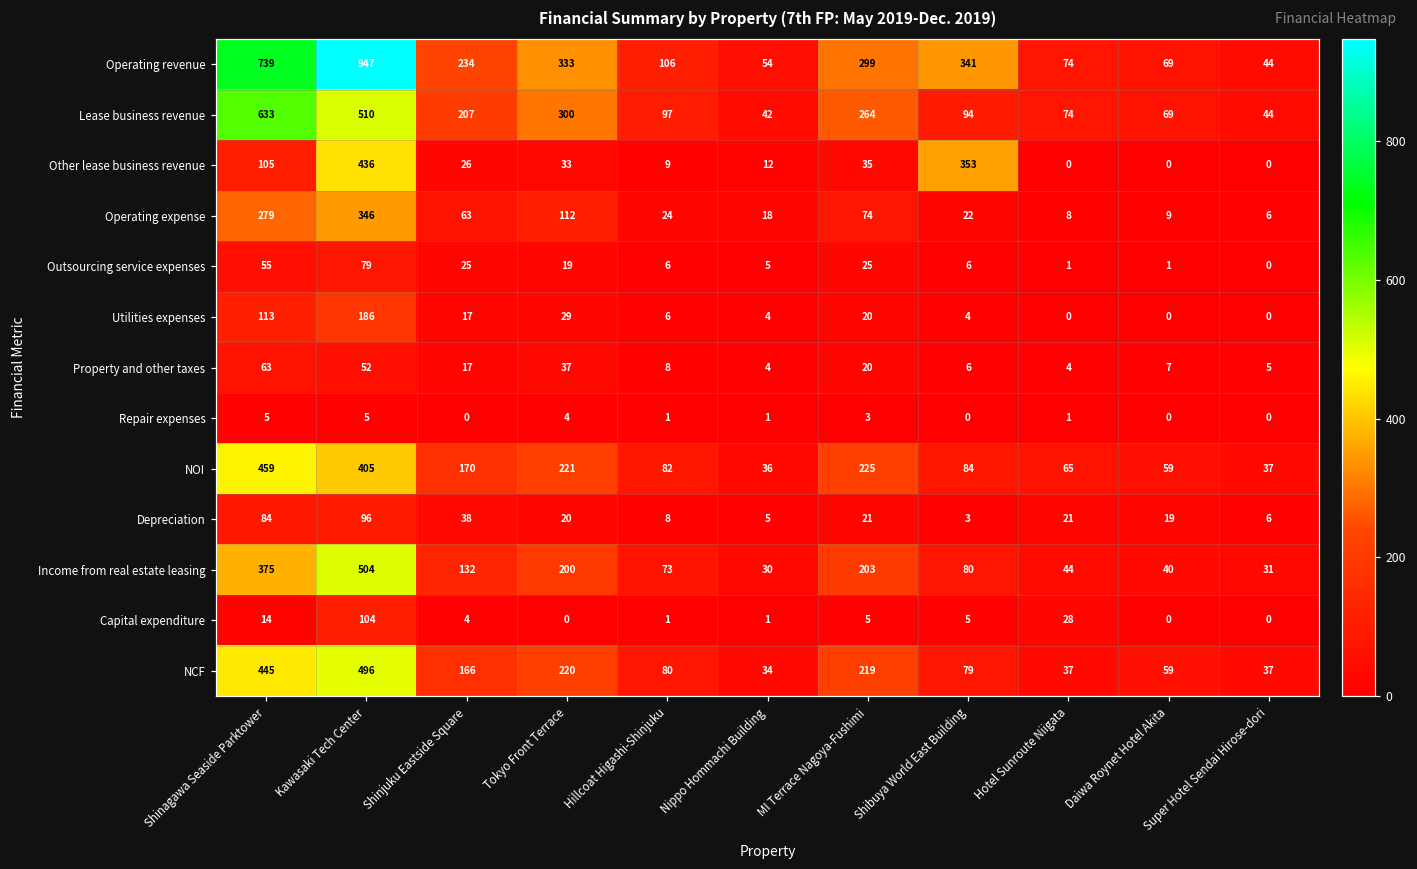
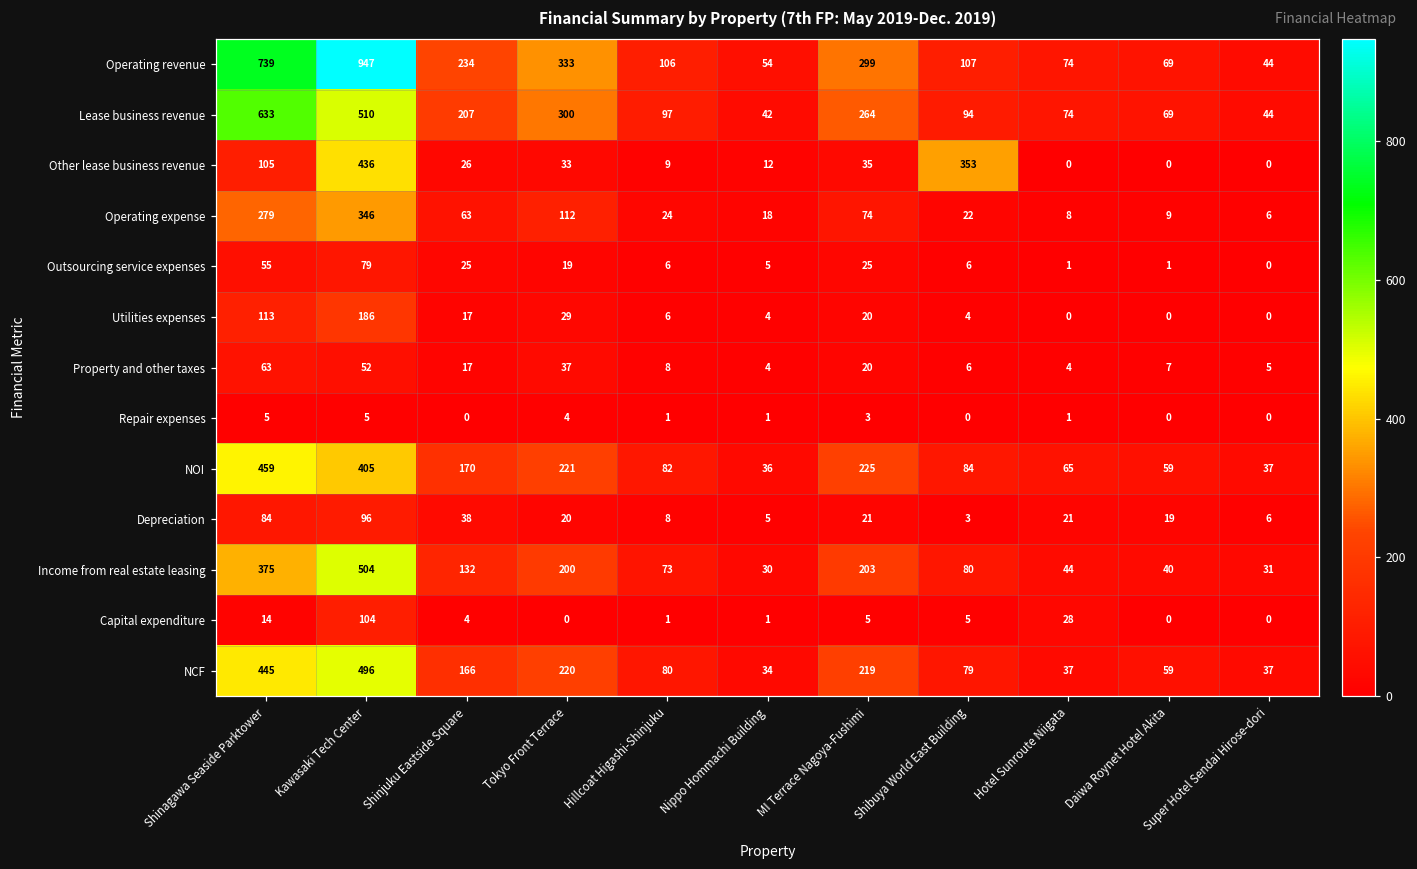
  {
    "Operating revenue": {
      "Shinagawa Seaside Parktower": 739,
      "Kawasaki Tech Center": 947,
      "Shinjuku Eastside Square": 234,
      "Tokyo Front Terrace": 333,
      "Hillcoat Higashi-Shinjuku": 106,
      "Nippo Hommachi Building": 54,
      "MI Terrace Nagoya-Fushimi": 299,
-     "Shibuya World East Building": 341,
+     "Shibuya World East Building": 107,
      "Hotel Sunroute Niigata": 74,
      "Daiwa Roynet Hotel Akita": 69,
      "Super Hotel Sendai Hirose-dori": 44
    },
    "Lease business revenue": {
      "Shinagawa Seaside Parktower": 633,
      "Kawasaki Tech Center": 510,
      "Shinjuku Eastside Square": 207,
      "Tokyo Front Terrace": 300,
      "Hillcoat Higashi-Shinjuku": 97,
      "Nippo Hommachi Building": 42,
      "MI Terrace Nagoya-Fushimi": 264,
      "Shibuya World East Building": 94,
      "Hotel Sunroute Niigata": 74,
      "Daiwa Roynet Hotel Akita": 69,
      "Super Hotel Sendai Hirose-dori": 44
    },
    "Other lease business revenue": {
      "Shinagawa Seaside Parktower": 105,
      "Kawasaki Tech Center": 436,
      "Shinjuku Eastside Square": 26,
      "Tokyo Front Terrace": 33,
      "Hillcoat Higashi-Shinjuku": 9,
      "Nippo Hommachi Building": 12,
      "MI Terrace Nagoya-Fushimi": 35,
      "Shibuya World East Building": 353,
      "Hotel Sunroute Niigata": 0,
      "Daiwa Roynet Hotel Akita": 0,
      "Super Hotel Sendai Hirose-dori": 0
    },
    "Operating expense": {
      "Shinagawa Seaside Parktower": 279,
      "Kawasaki Tech Center": 346,
      "Shinjuku Eastside Square": 63,
      "Tokyo Front Terrace": 112,
      "Hillcoat Higashi-Shinjuku": 24,
      "Nippo Hommachi Building": 18,
      "MI Terrace Nagoya-Fushimi": 74,
      "Shibuya World East Building": 22,
      "Hotel Sunroute Niigata": 8,
      "Daiwa Roynet Hotel Akita": 9,
      "Super Hotel Sendai Hirose-dori": 6
    },
    "Outsourcing service expenses": {
      "Shinagawa Seaside Parktower": 55,
      "Kawasaki Tech Center": 79,
      "Shinjuku Eastside Square": 25,
      "Tokyo Front Terrace": 19,
      "Hillcoat Higashi-Shinjuku": 6,
      "Nippo Hommachi Building": 5,
      "MI Terrace Nagoya-Fushimi": 25,
      "Shibuya World East Building": 6,
      "Hotel Sunroute Niigata": 1,
      "Daiwa Roynet Hotel Akita": 1,
      "Super Hotel Sendai Hirose-dori": 0
    },
    "Utilities expenses": {
      "Shinagawa Seaside Parktower": 113,
      "Kawasaki Tech Center": 186,
      "Shinjuku Eastside Square": 17,
      "Tokyo Front Terrace": 29,
      "Hillcoat Higashi-Shinjuku": 6,
      "Nippo Hommachi Building": 4,
      "MI Terrace Nagoya-Fushimi": 20,
      "Shibuya World East Building": 4,
      "Hotel Sunroute Niigata": 0,
      "Daiwa Roynet Hotel Akita": 0,
      "Super Hotel Sendai Hirose-dori": 0
    },
    "Property and other taxes": {
      "Shinagawa Seaside Parktower": 63,
      "Kawasaki Tech Center": 52,
      "Shinjuku Eastside Square": 17,
      "Tokyo Front Terrace": 37,
      "Hillcoat Higashi-Shinjuku": 8,
      "Nippo Hommachi Building": 4,
      "MI Terrace Nagoya-Fushimi": 20,
      "Shibuya World East Building": 6,
      "Hotel Sunroute Niigata": 4,
      "Daiwa Roynet Hotel Akita": 7,
      "Super Hotel Sendai Hirose-dori": 5
    },
    "Repair expenses": {
      "Shinagawa Seaside Parktower": 5,
      "Kawasaki Tech Center": 5,
      "Shinjuku Eastside Square": 0,
      "Tokyo Front Terrace": 4,
      "Hillcoat Higashi-Shinjuku": 1,
      "Nippo Hommachi Building": 1,
      "MI Terrace Nagoya-Fushimi": 3,
      "Shibuya World East Building": 0,
      "Hotel Sunroute Niigata": 1,
      "Daiwa Roynet Hotel Akita": 0,
      "Super Hotel Sendai Hirose-dori": 0
    },
    "NOI": {
      "Shinagawa Seaside Parktower": 459,
      "Kawasaki Tech Center": 405,
      "Shinjuku Eastside Square": 170,
      "Tokyo Front Terrace": 221,
      "Hillcoat Higashi-Shinjuku": 82,
      "Nippo Hommachi Building": 36,
      "MI Terrace Nagoya-Fushimi": 225,
      "Shibuya World East Building": 84,
      "Hotel Sunroute Niigata": 65,
      "Daiwa Roynet Hotel Akita": 59,
      "Super Hotel Sendai Hirose-dori": 37
    },
    "Depreciation": {
      "Shinagawa Seaside Parktower": 84,
      "Kawasaki Tech Center": 96,
      "Shinjuku Eastside Square": 38,
      "Tokyo Front Terrace": 20,
      "Hillcoat Higashi-Shinjuku": 8,
      "Nippo Hommachi Building": 5,
      "MI Terrace Nagoya-Fushimi": 21,
      "Shibuya World East Building": 3,
      "Hotel Sunroute Niigata": 21,
      "Daiwa Roynet Hotel Akita": 19,
      "Super Hotel Sendai Hirose-dori": 6
    },
    "Income from real estate leasing": {
      "Shinagawa Seaside Parktower": 375,
      "Kawasaki Tech Center": 504,
      "Shinjuku Eastside Square": 132,
      "Tokyo Front Terrace": 200,
      "Hillcoat Higashi-Shinjuku": 73,
      "Nippo Hommachi Building": 30,
      "MI Terrace Nagoya-Fushimi": 203,
      "Shibuya World East Building": 80,
      "Hotel Sunroute Niigata": 44,
      "Daiwa Roynet Hotel Akita": 40,
      "Super Hotel Sendai Hirose-dori": 31
    },
    "Capital expenditure": {
      "Shinagawa Seaside Parktower": 14,
      "Kawasaki Tech Center": 104,
      "Shinjuku Eastside Square": 4,
      "Tokyo Front Terrace": 0,
      "Hillcoat Higashi-Shinjuku": 1,
      "Nippo Hommachi Building": 1,
      "MI Terrace Nagoya-Fushimi": 5,
      "Shibuya World East Building": 5,
      "Hotel Sunroute Niigata": 28,
      "Daiwa Roynet Hotel Akita": 0,
      "Super Hotel Sendai Hirose-dori": 0
    },
    "NCF": {
      "Shinagawa Seaside Parktower": 445,
      "Kawasaki Tech Center": 496,
      "Shinjuku Eastside Square": 166,
      "Tokyo Front Terrace": 220,
      "Hillcoat Higashi-Shinjuku": 80,
      "Nippo Hommachi Building": 34,
      "MI Terrace Nagoya-Fushimi": 219,
      "Shibuya World East Building": 79,
      "Hotel Sunroute Niigata": 37,
      "Daiwa Roynet Hotel Akita": 59,
      "Super Hotel Sendai Hirose-dori": 37
    }
  }
